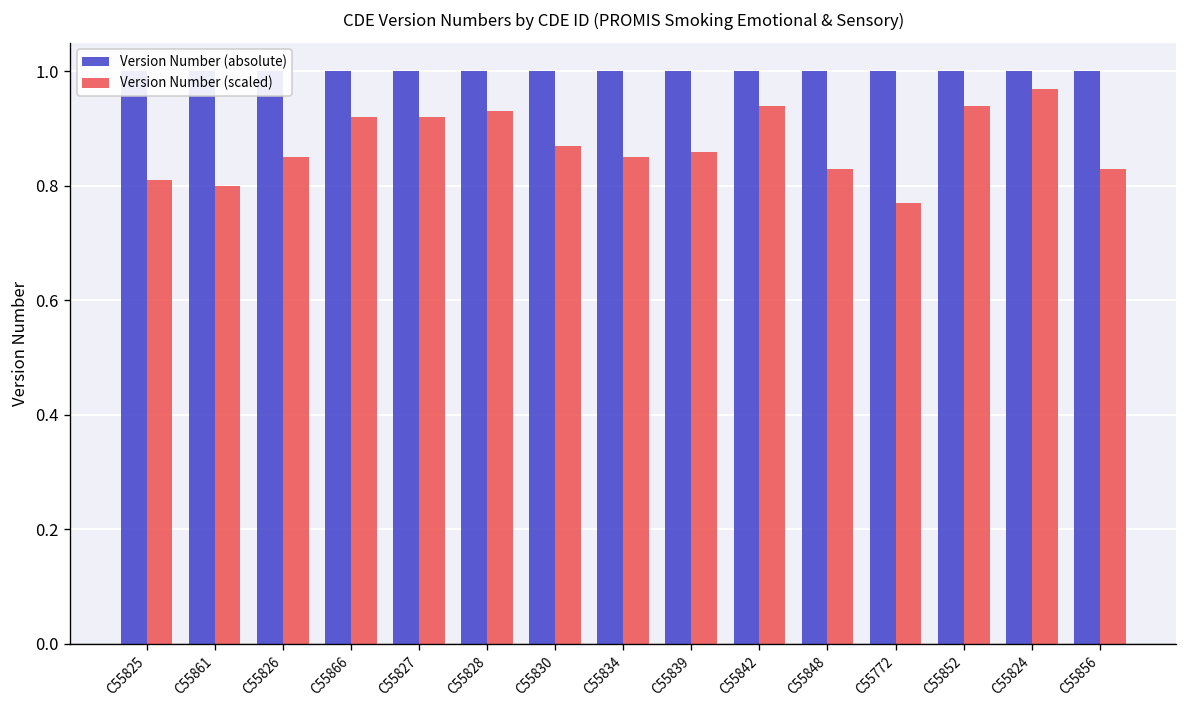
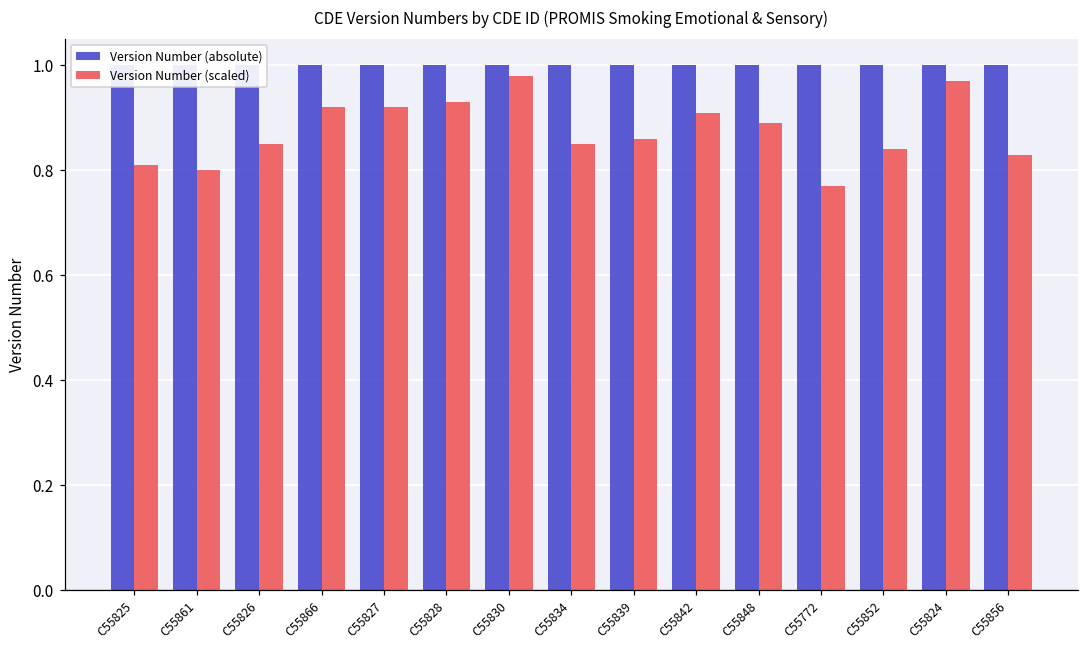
  {
    "Version Number (absolute)": {
      "C55866": 1.00,
      "C55827": 1.00,
      "C55828": 1.00,
      "C55830": 1.00,
      "C55834": 1.00,
      "C55839": 1.00,
      "C55842": 1.00,
      "C55848": 1.00,
      "C55772": 1.00,
      "C55852": 1.00,
      "C55824": 1.00,
      "C55856": 1.00
    },
    "Version Number (scaled)": {
      "C55825": 0.81,
      "C55861": 0.80,
      "C55826": 0.85,
      "C55866": 0.92,
      "C55827": 0.92,
      "C55828": 0.93,
-     "C55830": 0.87,
+     "C55830": 0.98,
      "C55834": 0.85,
      "C55839": 0.86,
-     "C55842": 0.94,
-     "C55848": 0.83,
+     "C55842": 0.91,
+     "C55848": 0.89,
      "C55772": 0.77,
-     "C55852": 0.94,
+     "C55852": 0.84,
      "C55824": 0.97,
      "C55856": 0.83
    }
  }
